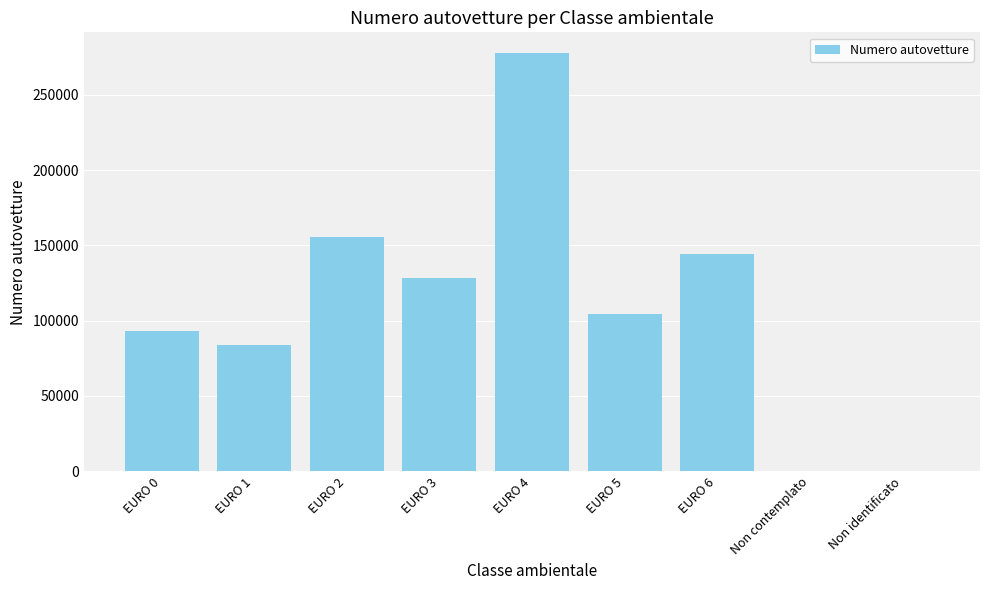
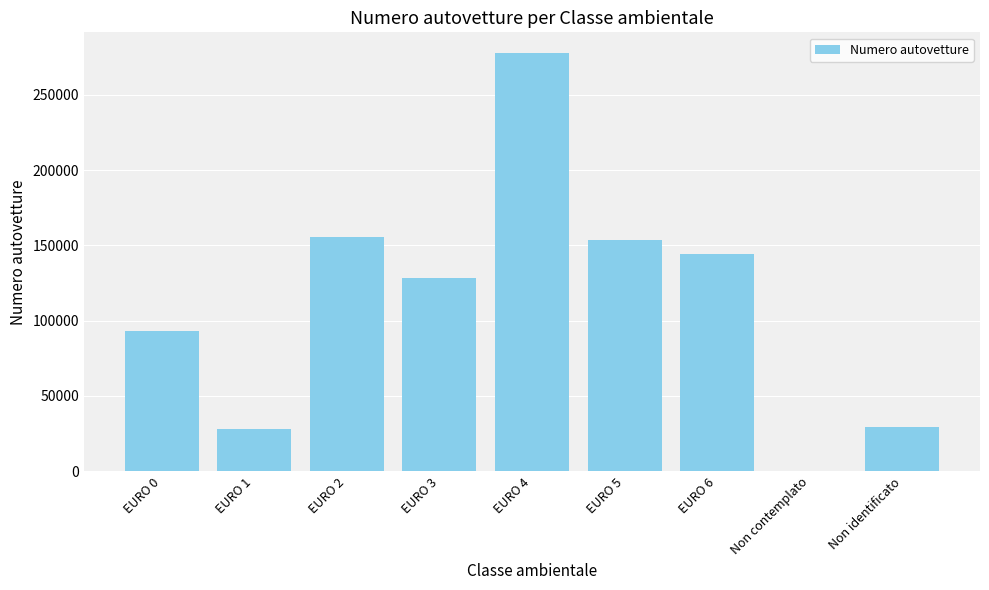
  {
    "EURO 0": 93000,
-   "EURO 1": 84000,
+   "EURO 1": 28000,
    "EURO 2": 156000,
    "EURO 3": 128000,
    "EURO 4": 278000,
-   "EURO 5": 104000,
+   "EURO 5": 153000,
    "EURO 6": 144000,
-   "Non identificato": 0
+   "Non identificato": 30000
  }
